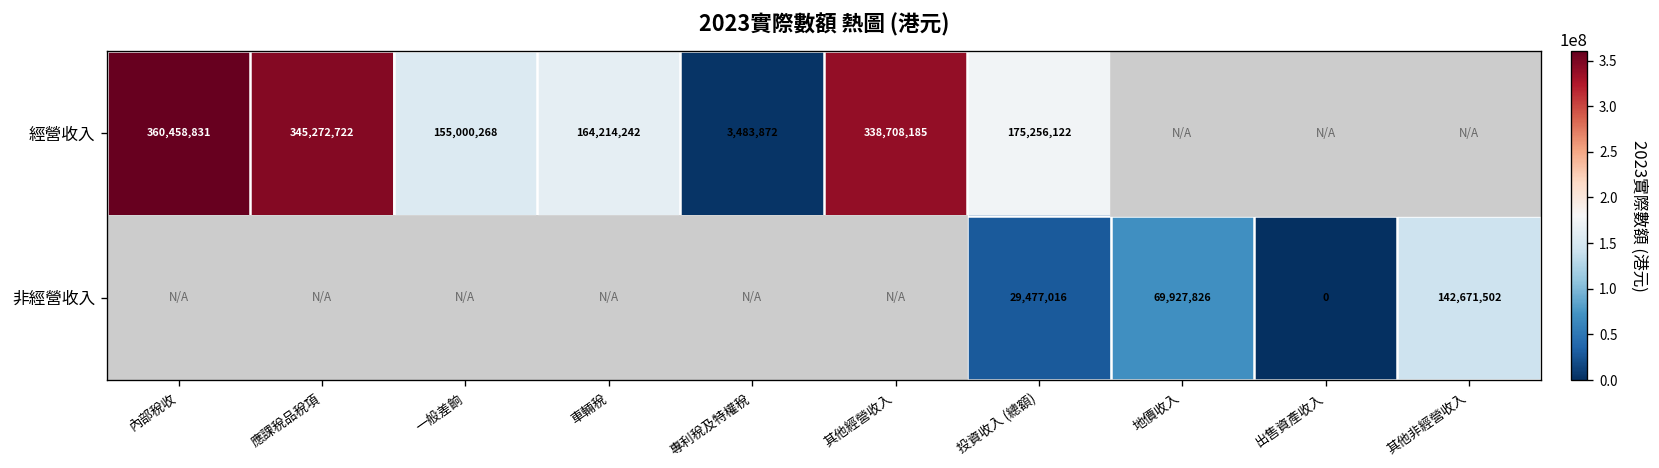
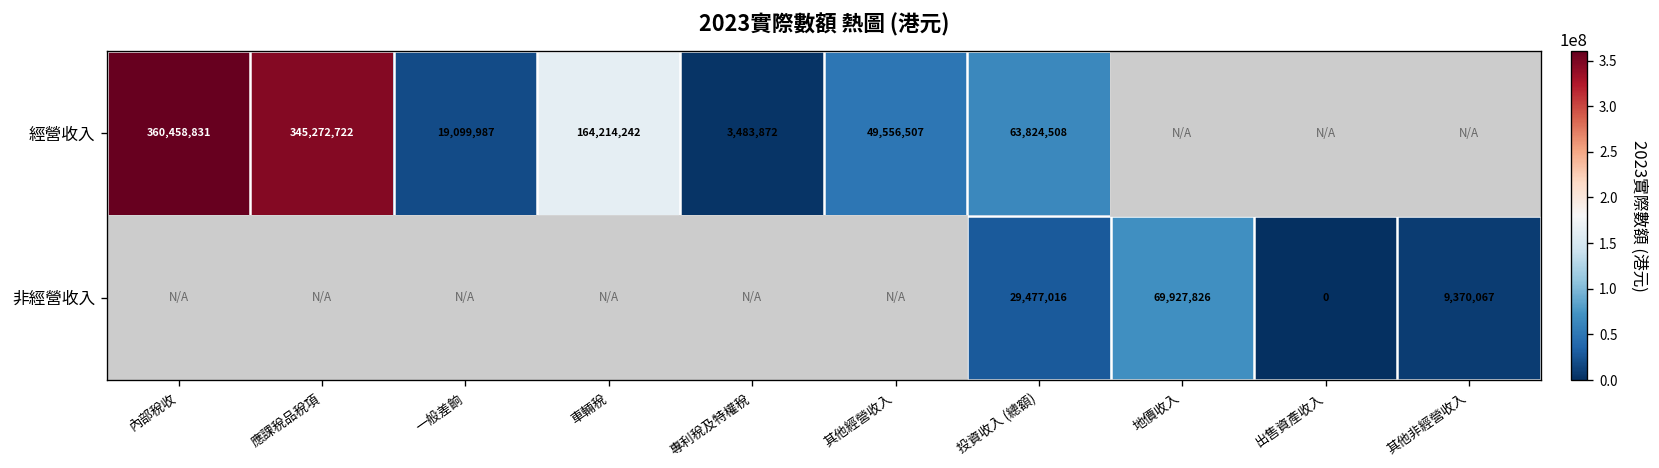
  {
    "經營收入": {
      "內部稅收": "360,458,831",
      "應課稅品稅項": "345,272,722",
-     "一般差餉": "155,000,268",
+     "一般差餉": "19,099,987",
      "車輛稅": "164,214,242",
      "專利稅及特權稅": "3,483,872",
-     "其他經營收入": "338,708,185",
-     "投資收入 (總額)": "175,256,122"
+     "其他經營收入": "49,556,507",
+     "投資收入 (總額)": "63,824,508"
    },
    "非經營收入": {
      "投資收入 (總額)": "29,477,016",
      "地價收入": "69,927,826",
      "出售資產收入": "0",
-     "其他非經營收入": "142,671,502"
+     "其他非經營收入": "9,370,067"
    }
  }
